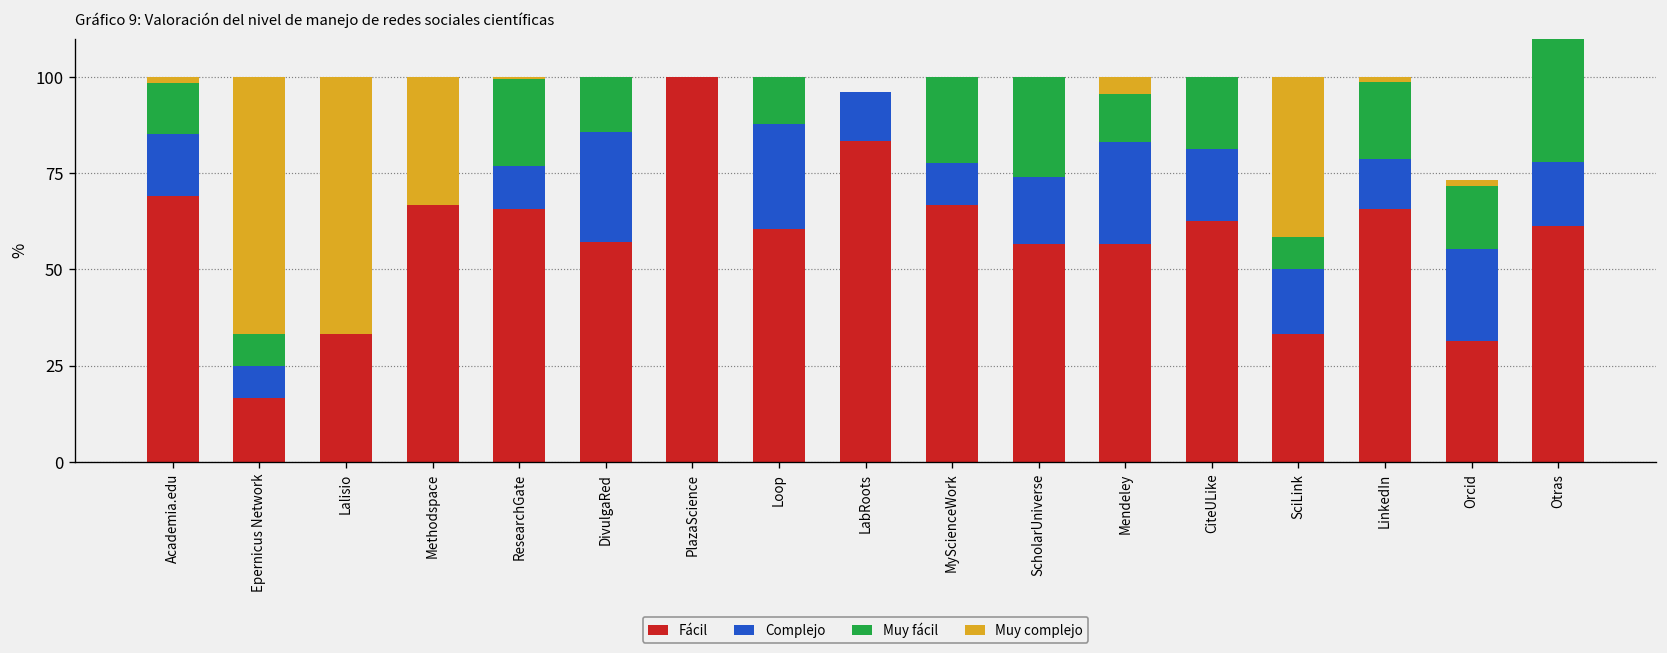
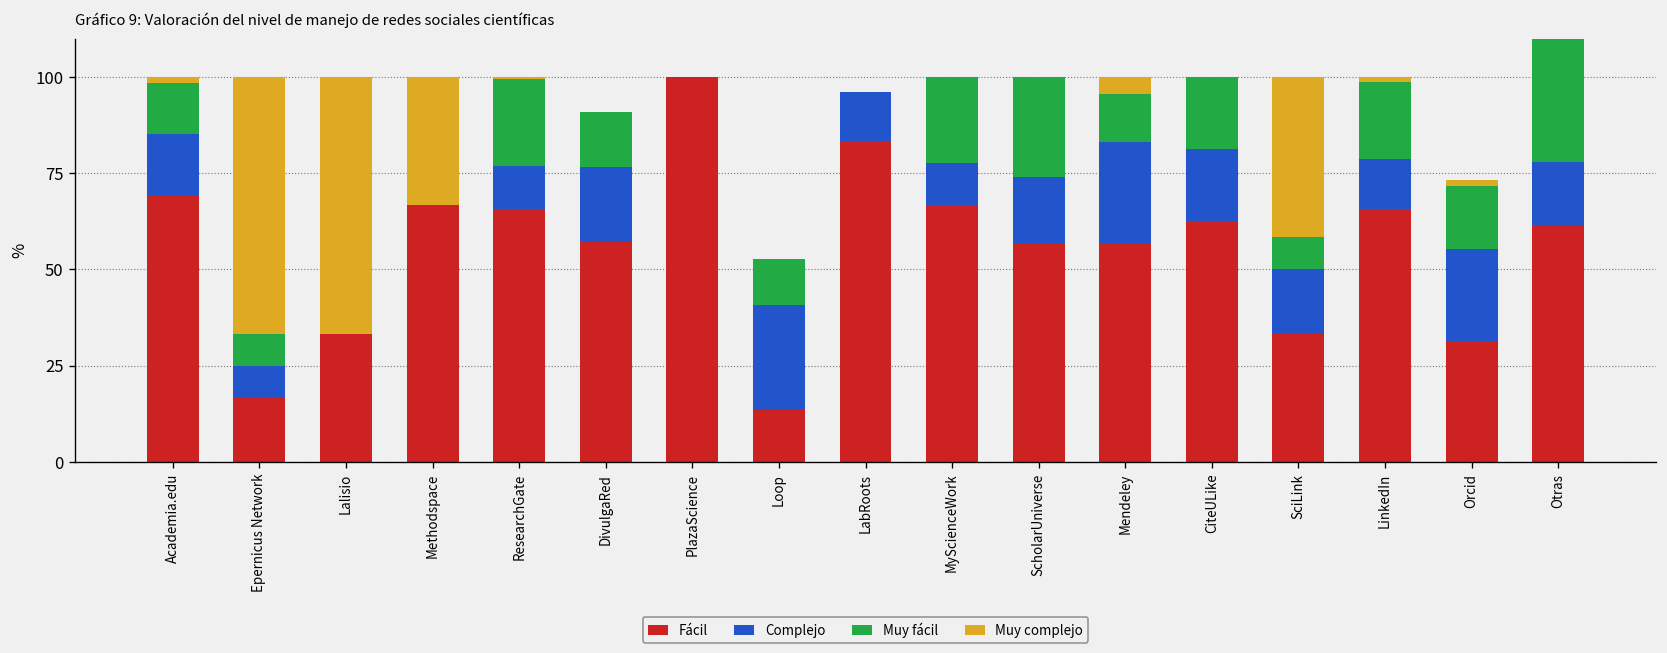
  {
    "Fácil": {
      "Academia.edu": 69,
      "Epernicus Network": 17,
      "Lalisio": 33,
      "Methodspace": 67,
      "ResearchGate": 66,
      "DivulgaRed": 57,
      "PlazaScience": 100,
-     "Loop": 61,
+     "Loop": 13,
      "LabRoots": 83,
      "MyScienceWork": 67,
      "ScholarUniverse": 57,
      "Mendeley": 57,
      "CiteULike": 63,
      "SciLink": 33,
      "LinkedIn": 66,
      "Orcid": 31,
      "Otras": 61
    },
    "Complejo": {
      "Academia.edu": 16,
      "Epernicus Network": 8,
      "Lalisio": 0,
      "Methodspace": 0,
      "ResearchGate": 11,
-     "DivulgaRed": 29,
+     "DivulgaRed": 19,
      "PlazaScience": 0,
      "Loop": 27,
      "LabRoots": 13,
      "MyScienceWork": 11,
      "ScholarUniverse": 17,
      "Mendeley": 27,
      "CiteULike": 19,
      "SciLink": 17,
      "LinkedIn": 13,
      "Orcid": 24,
      "Otras": 17
    },
    "Muy fácil": {
      "Academia.edu": 13,
      "Epernicus Network": 8,
      "Lalisio": 0,
      "Methodspace": 0,
      "ResearchGate": 23,
      "DivulgaRed": 14,
      "PlazaScience": 0,
      "Loop": 12,
      "LabRoots": 0,
      "MyScienceWork": 22,
      "ScholarUniverse": 26,
      "Mendeley": 12,
      "CiteULike": 19,
      "SciLink": 8,
      "LinkedIn": 20,
      "Orcid": 16
    },
    "Muy complejo": {
      "Academia.edu": 2,
      "Epernicus Network": 67,
      "Lalisio": 67,
      "Methodspace": 33,
      "DivulgaRed": 0,
      "PlazaScience": 0,
      "Loop": 0,
      "LabRoots": 0,
      "MyScienceWork": 0,
      "ScholarUniverse": 0,
      "Mendeley": 4,
      "CiteULike": 0,
      "SciLink": 42,
      "LinkedIn": 1,
      "Orcid": 2
    }
  }
